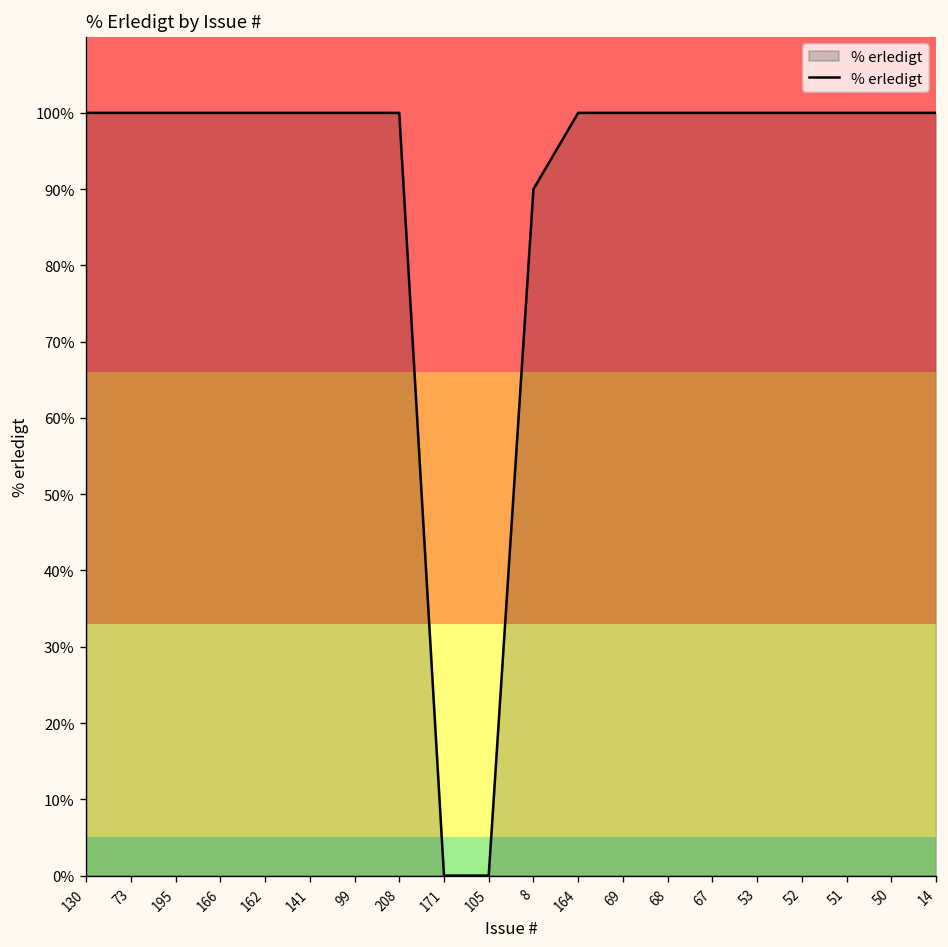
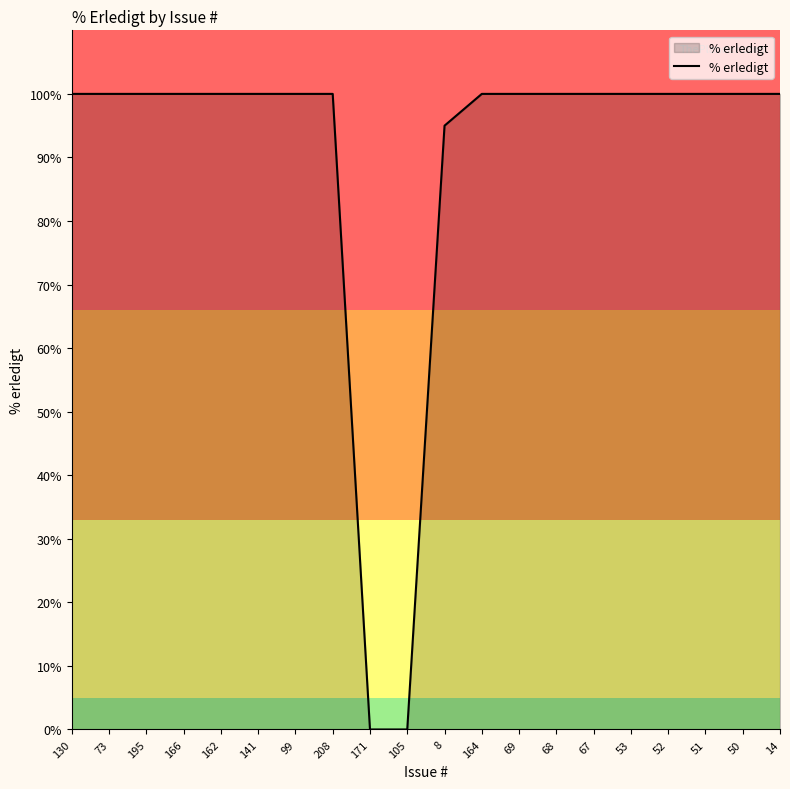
  {
    "130": "100%",
    "73": "100%",
    "195": "100%",
    "166": "100%",
    "162": "100%",
    "141": "100%",
    "99": "100%",
    "208": "100%",
    "171": "0%",
    "105": "0%",
-   "8": "90%",
+   "8": "95%",
    "164": "100%",
    "69": "100%",
    "68": "100%",
    "67": "100%",
    "53": "100%",
    "52": "100%",
    "51": "100%",
    "50": "100%",
    "14": "100%"
  }
